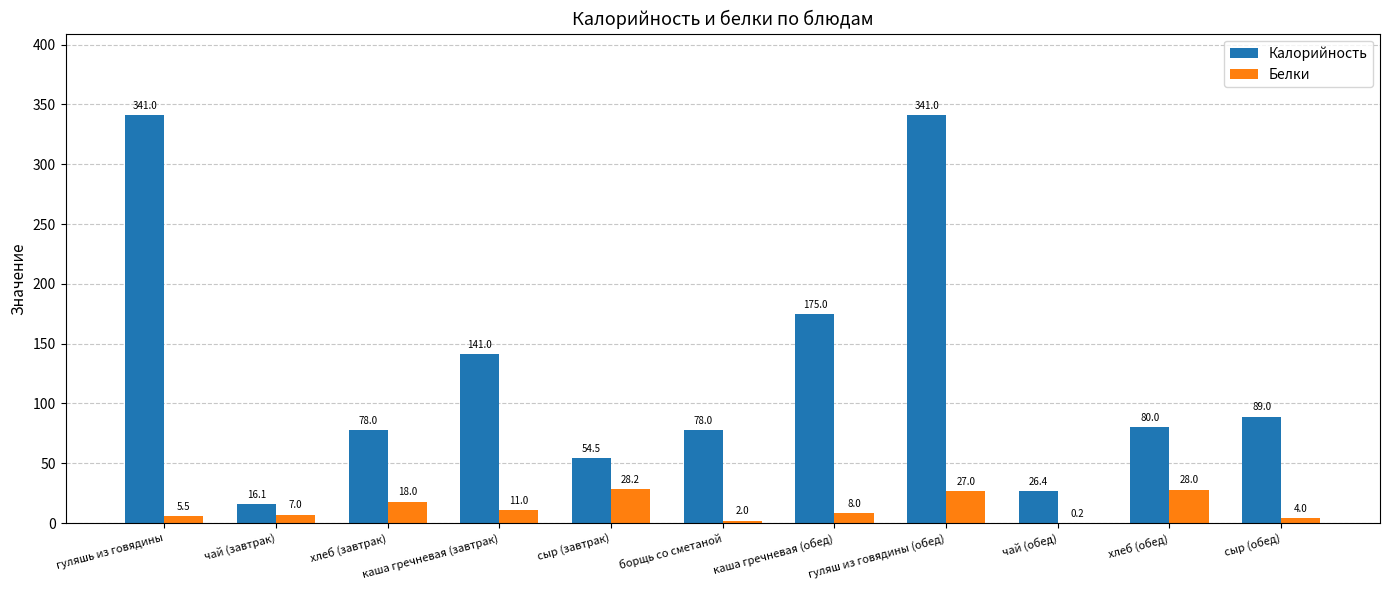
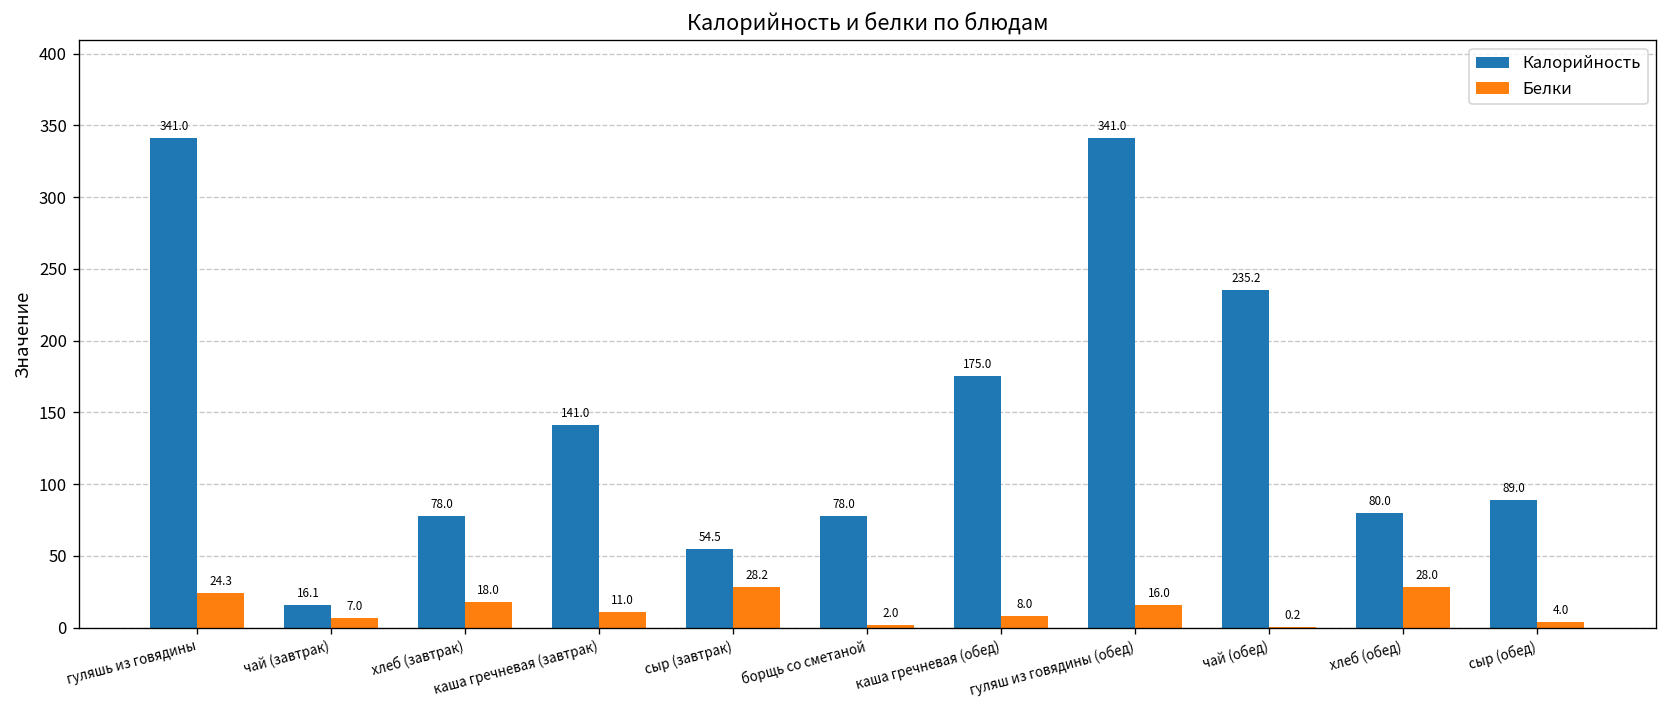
  {
    "Калорийность": {
      "гуляшь из говядины": 341.0,
      "чай (завтрак)": 16.1,
      "хлеб (завтрак)": 78.0,
      "каша гречневая (завтрак)": 141.0,
      "сыр (завтрак)": 54.5,
      "борщь со сметаной": 78.0,
      "каша гречневая (обед)": 175.0,
      "гуляш из говядины (обед)": 341.0,
-     "чай (обед)": 26.4,
+     "чай (обед)": 235.2,
      "хлеб (обед)": 80.0,
      "сыр (обед)": 89.0
    },
    "Белки": {
-     "гуляшь из говядины": 5.5,
+     "гуляшь из говядины": 24.3,
      "чай (завтрак)": 7.0,
      "хлеб (завтрак)": 18.0,
      "каша гречневая (завтрак)": 11.0,
      "сыр (завтрак)": 28.2,
      "борщь со сметаной": 2.0,
      "каша гречневая (обед)": 8.0,
-     "гуляш из говядины (обед)": 27.0,
+     "гуляш из говядины (обед)": 16.0,
      "чай (обед)": 0.2,
      "хлеб (обед)": 28.0,
      "сыр (обед)": 4.0
    }
  }
